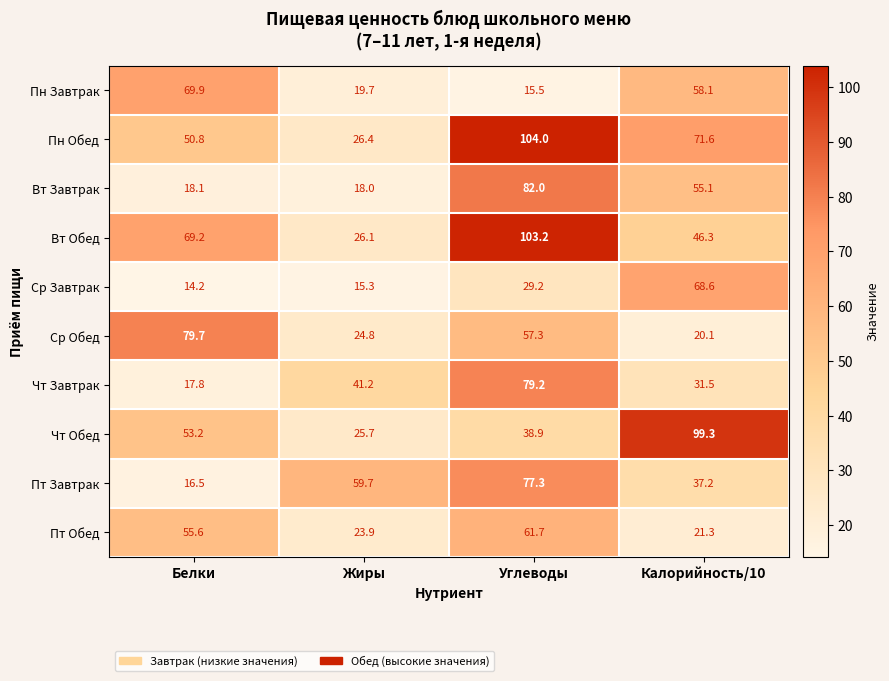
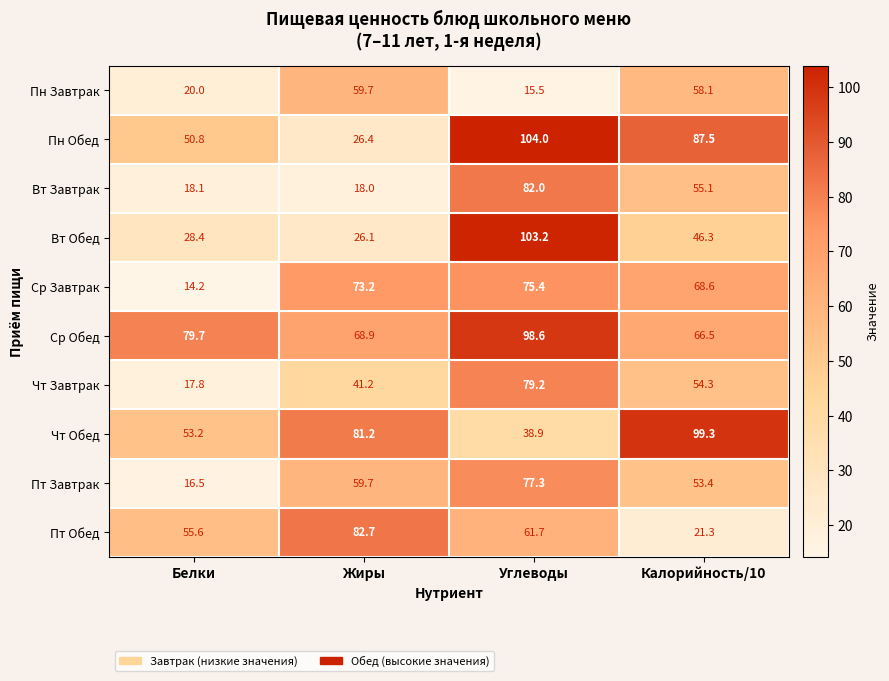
  {
    "Пн Завтрак": {
-     "Белки": 69.9,
-     "Жиры": 19.7,
+     "Белки": 20.0,
+     "Жиры": 59.7,
      "Углеводы": 15.5,
      "Калорийность/10": 58.1
    },
    "Пн Обед": {
      "Белки": 50.8,
      "Жиры": 26.4,
      "Углеводы": 104.0,
-     "Калорийность/10": 71.6
+     "Калорийность/10": 87.5
    },
    "Вт Завтрак": {
      "Белки": 18.1,
      "Жиры": 18.0,
      "Углеводы": 82.0,
      "Калорийность/10": 55.1
    },
    "Вт Обед": {
-     "Белки": 69.2,
+     "Белки": 28.4,
      "Жиры": 26.1,
      "Углеводы": 103.2,
      "Калорийность/10": 46.3
    },
    "Ср Завтрак": {
      "Белки": 14.2,
-     "Жиры": 15.3,
-     "Углеводы": 29.2,
+     "Жиры": 73.2,
+     "Углеводы": 75.4,
      "Калорийность/10": 68.6
    },
    "Ср Обед": {
      "Белки": 79.7,
-     "Жиры": 24.8,
-     "Углеводы": 57.3,
-     "Калорийность/10": 20.1
+     "Жиры": 68.9,
+     "Углеводы": 98.6,
+     "Калорийность/10": 66.5
    },
    "Чт Завтрак": {
      "Белки": 17.8,
      "Жиры": 41.2,
      "Углеводы": 79.2,
-     "Калорийность/10": 31.5
+     "Калорийность/10": 54.3
    },
    "Чт Обед": {
      "Белки": 53.2,
-     "Жиры": 25.7,
+     "Жиры": 81.2,
      "Углеводы": 38.9,
      "Калорийность/10": 99.3
    },
    "Пт Завтрак": {
      "Белки": 16.5,
      "Жиры": 59.7,
      "Углеводы": 77.3,
-     "Калорийность/10": 37.2
+     "Калорийность/10": 53.4
    },
    "Пт Обед": {
      "Белки": 55.6,
-     "Жиры": 23.9,
+     "Жиры": 82.7,
      "Углеводы": 61.7,
      "Калорийность/10": 21.3
    }
  }
